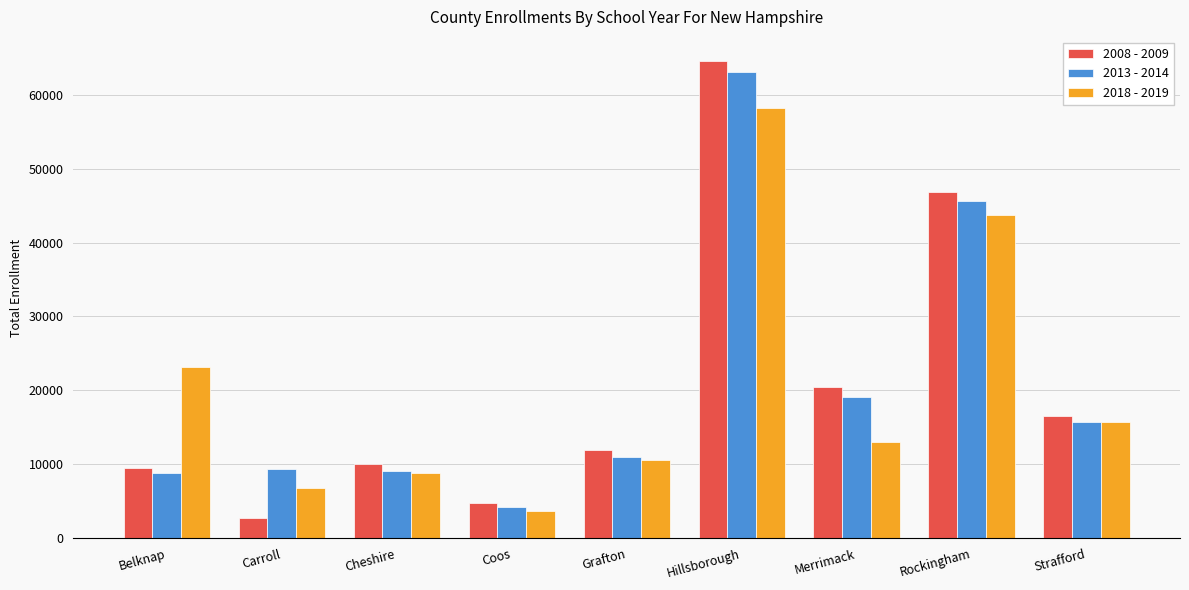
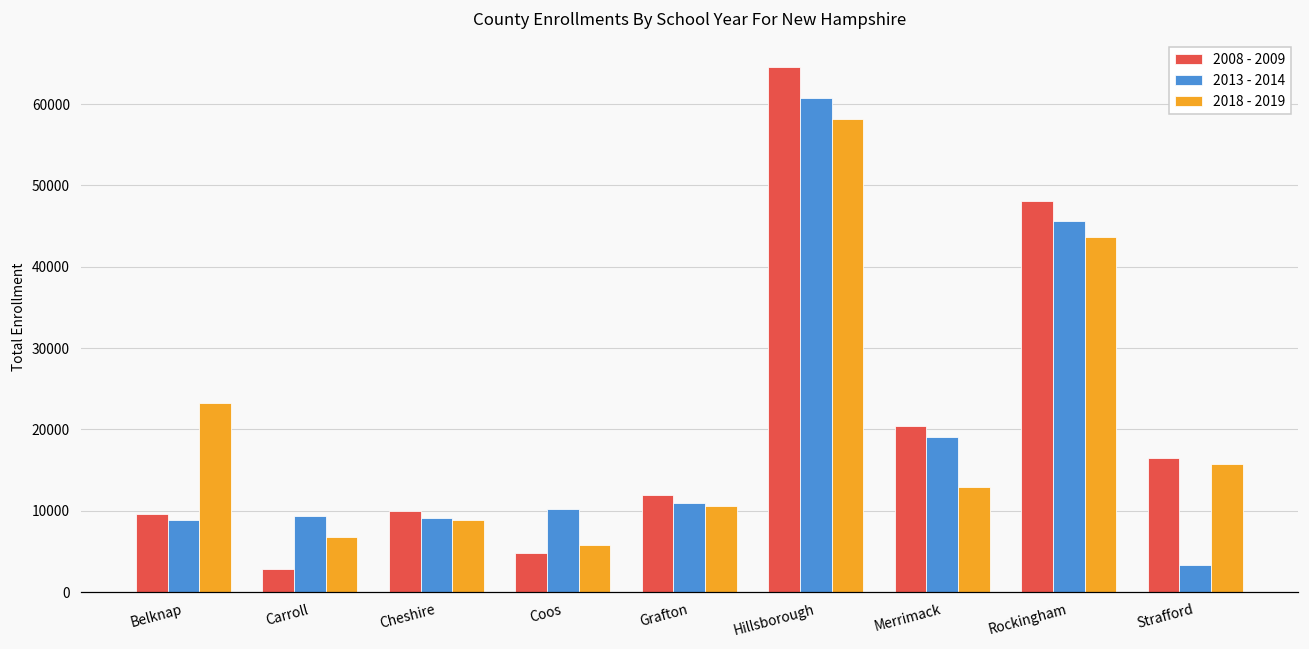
  {
    "2008 - 2009": {
      "Belknap": 10000,
      "Carroll": 3000,
      "Cheshire": 10000,
      "Coos": 5000,
      "Grafton": 12000,
      "Hillsborough": 65000,
      "Merrimack": 20000,
-     "Rockingham": 47000,
+     "Rockingham": 48000,
      "Strafford": 16000
    },
    "2013 - 2014": {
      "Belknap": 9000,
      "Carroll": 9000,
      "Cheshire": 9000,
-     "Coos": 4000,
+     "Coos": 10000,
      "Grafton": 11000,
-     "Hillsborough": 63000,
+     "Hillsborough": 61000,
      "Merrimack": 19000,
      "Rockingham": 46000,
-     "Strafford": 16000
+     "Strafford": 3000
    },
    "2018 - 2019": {
      "Belknap": 23000,
      "Carroll": 7000,
      "Cheshire": 9000,
-     "Coos": 4000,
+     "Coos": 6000,
      "Grafton": 11000,
      "Hillsborough": 58000,
      "Merrimack": 13000,
      "Rockingham": 44000,
      "Strafford": 16000
    }
  }
